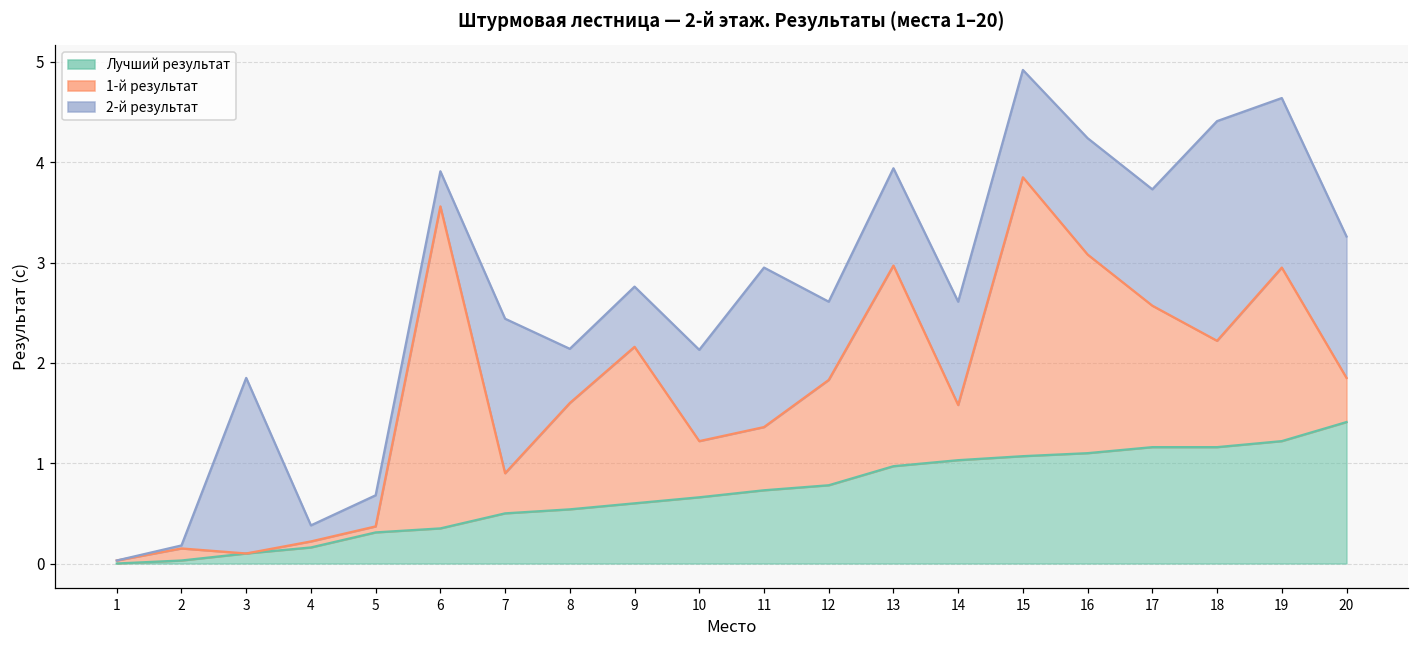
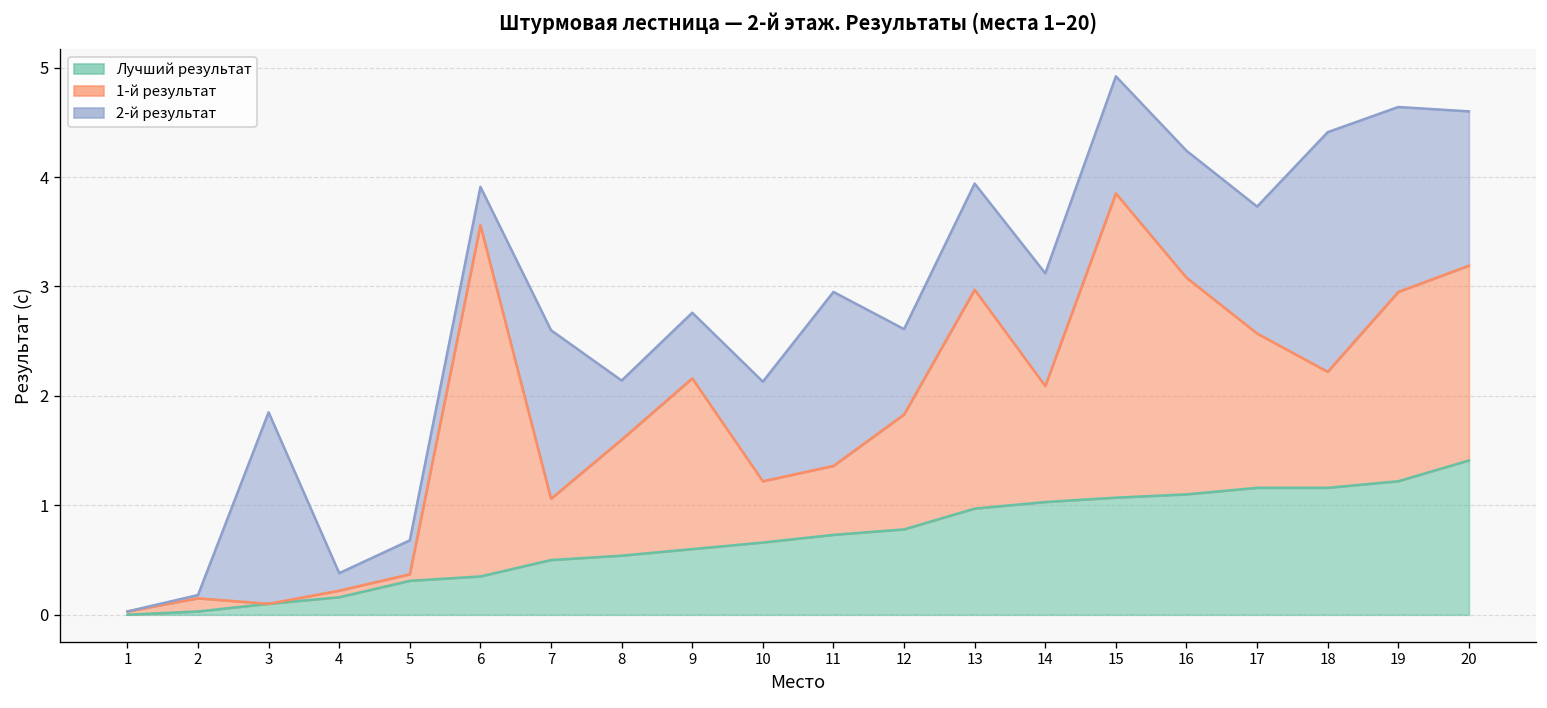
  {
    "1-й результат": {
      "2": 0.1,
      "4": 0.1,
      "5": 0.1,
      "6": 3.2,
-     "7": 0.4,
+     "7": 0.6,
      "8": 1.1,
      "9": 1.6,
      "10": 0.6,
      "11": 0.6,
      "12": 1.0,
      "13": 2.0,
-     "14": 0.5,
+     "14": 1.1,
      "15": 2.8,
      "16": 2.0,
      "17": 1.4,
      "18": 1.1,
      "19": 1.7,
-     "20": 0.4
+     "20": 1.8
    }
  }
